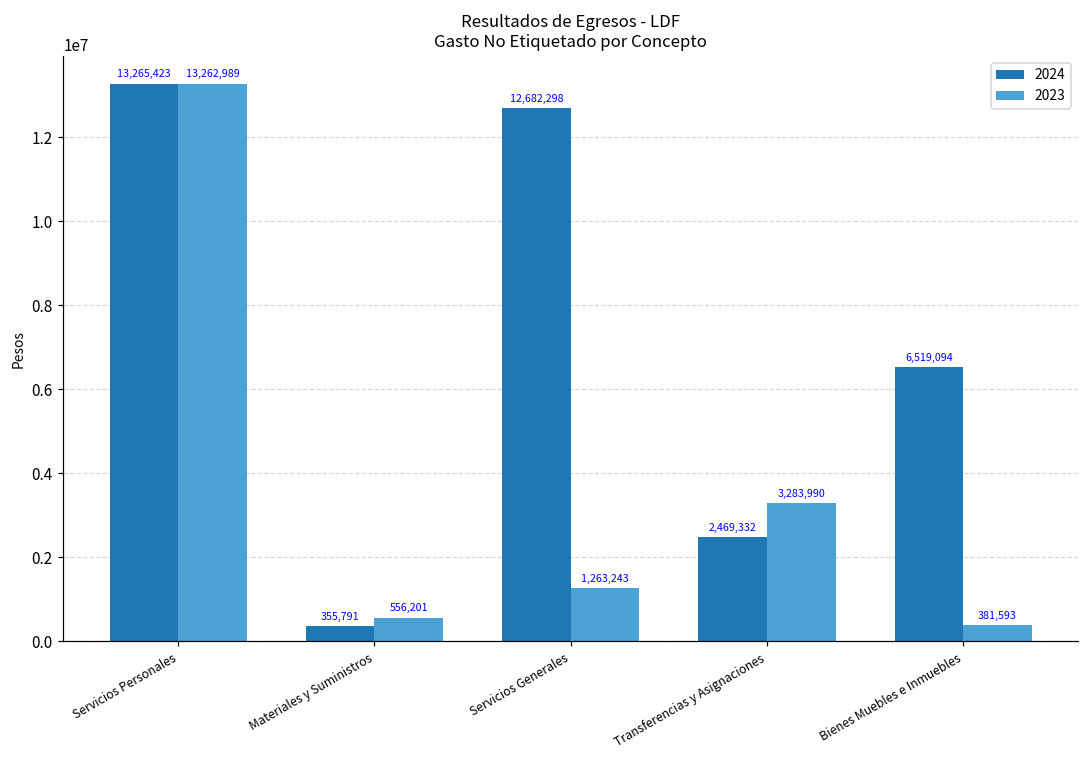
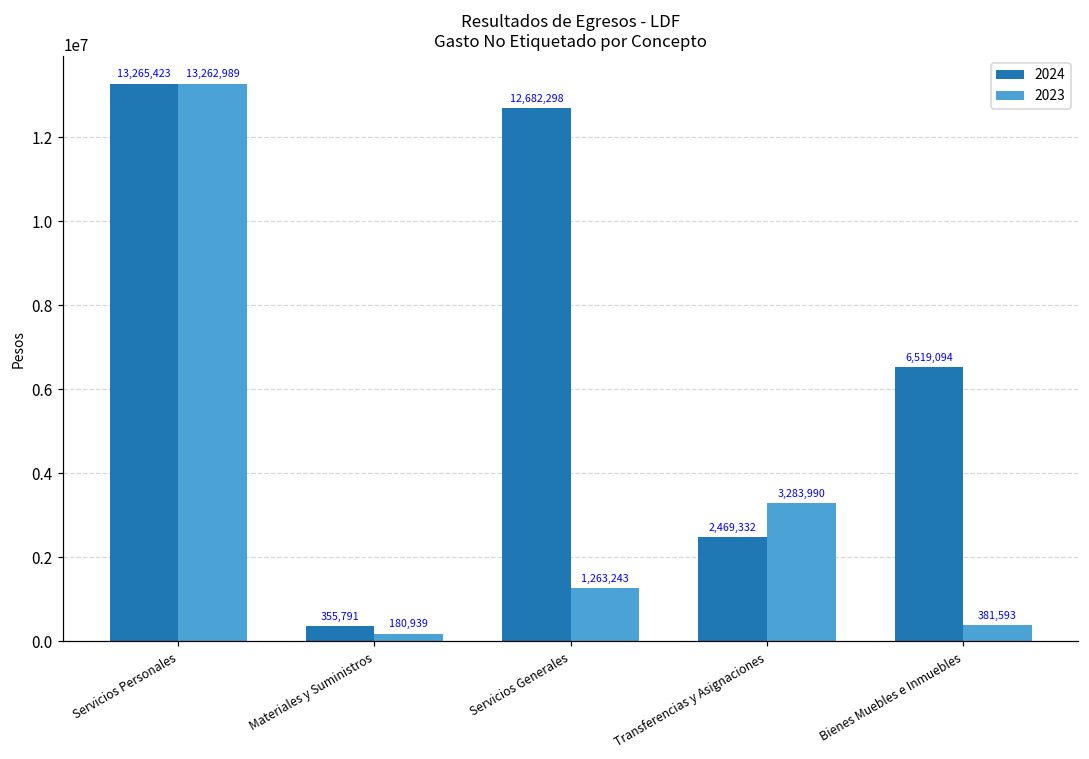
  {
    "2024": {
      "Servicios Personales": "13,265,423",
      "Materiales y Suministros": "355,791",
      "Servicios Generales": "12,682,298",
      "Transferencias y Asignaciones": "2,469,332",
      "Bienes Muebles e Inmuebles": "6,519,094"
    },
    "2023": {
      "Servicios Personales": "13,262,989",
-     "Materiales y Suministros": "556,201",
+     "Materiales y Suministros": "180,939",
      "Servicios Generales": "1,263,243",
      "Transferencias y Asignaciones": "3,283,990",
      "Bienes Muebles e Inmuebles": "381,593"
    }
  }
